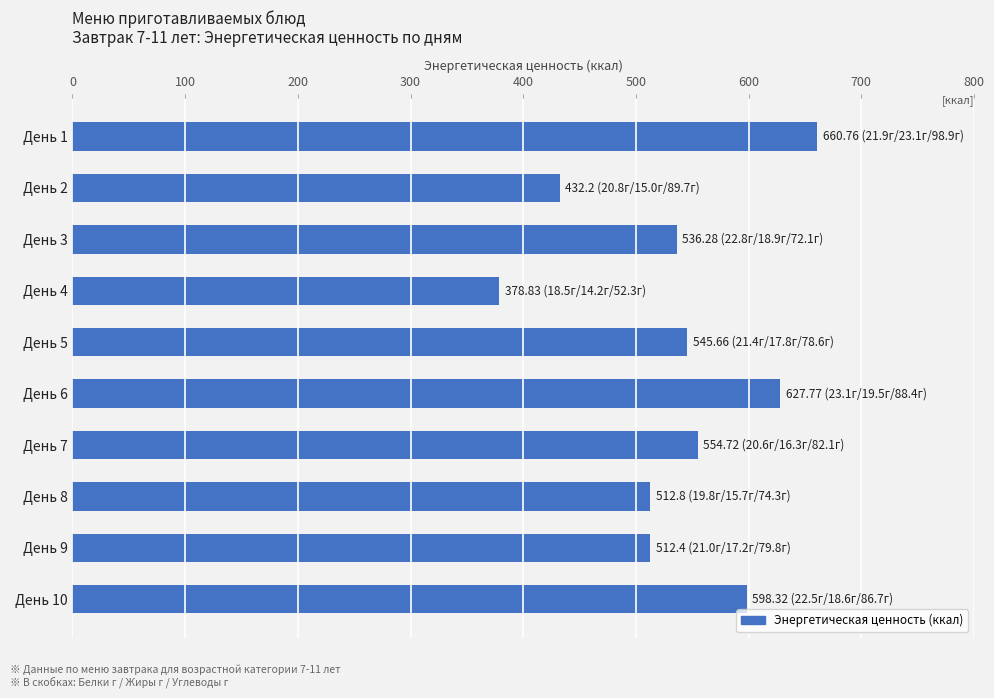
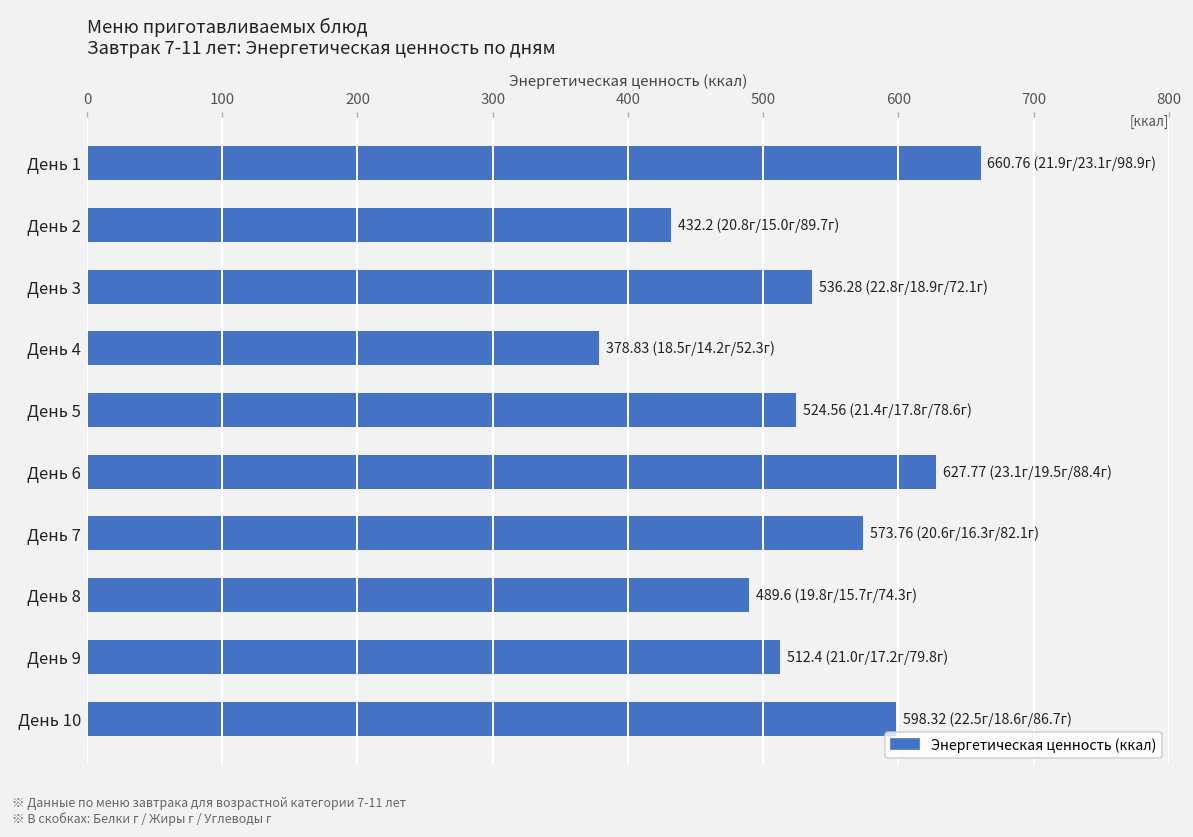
  {
    "День 1": 660.76,
    "День 2": 432.2,
    "День 3": 536.28,
    "День 4": 378.83,
-   "День 5": 545.66,
+   "День 5": 524.56,
    "День 6": 627.77,
-   "День 7": 554.72,
-   "День 8": 512.8,
+   "День 7": 573.76,
+   "День 8": 489.6,
    "День 9": 512.4,
    "День 10": 598.32
  }
